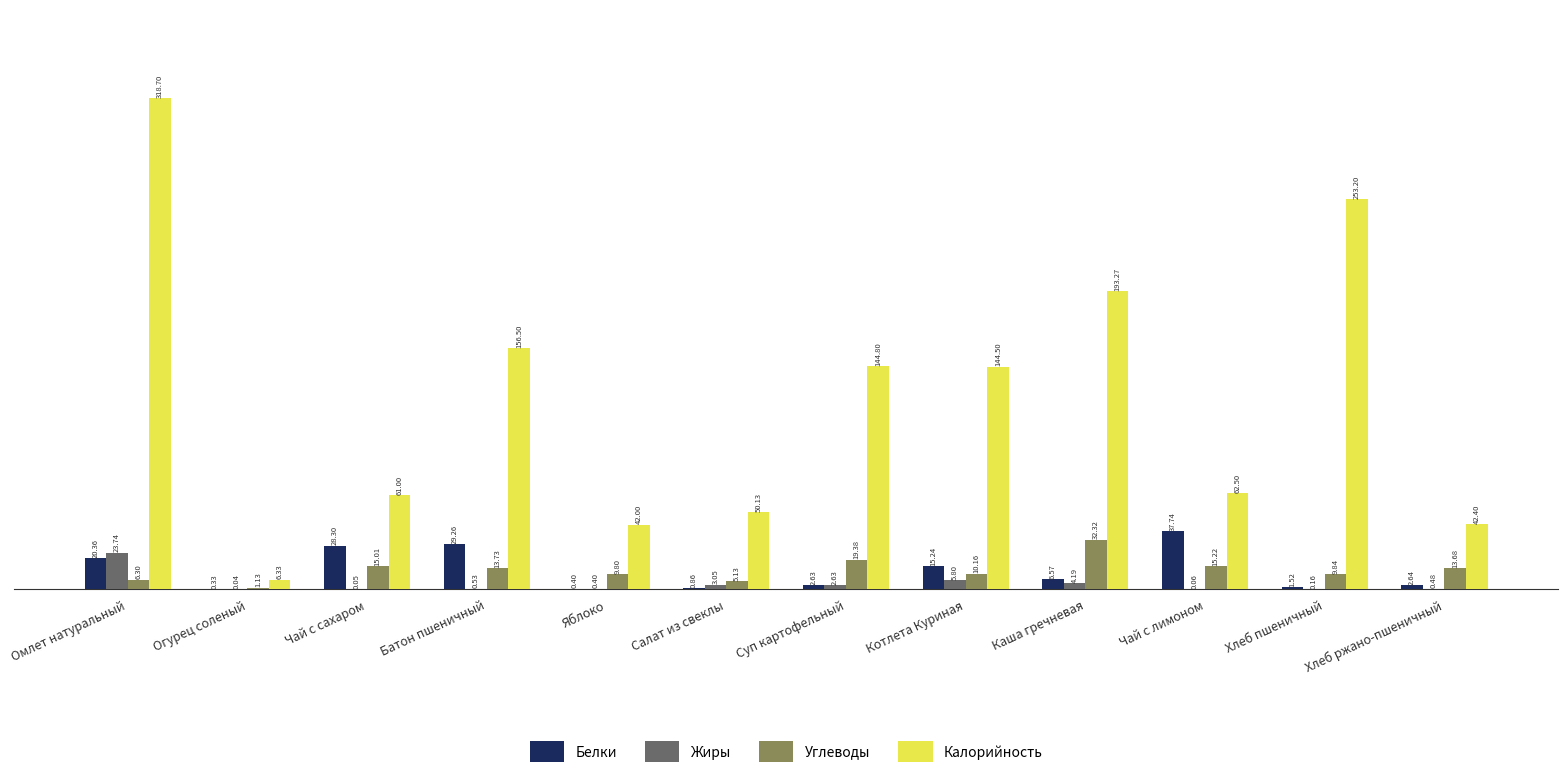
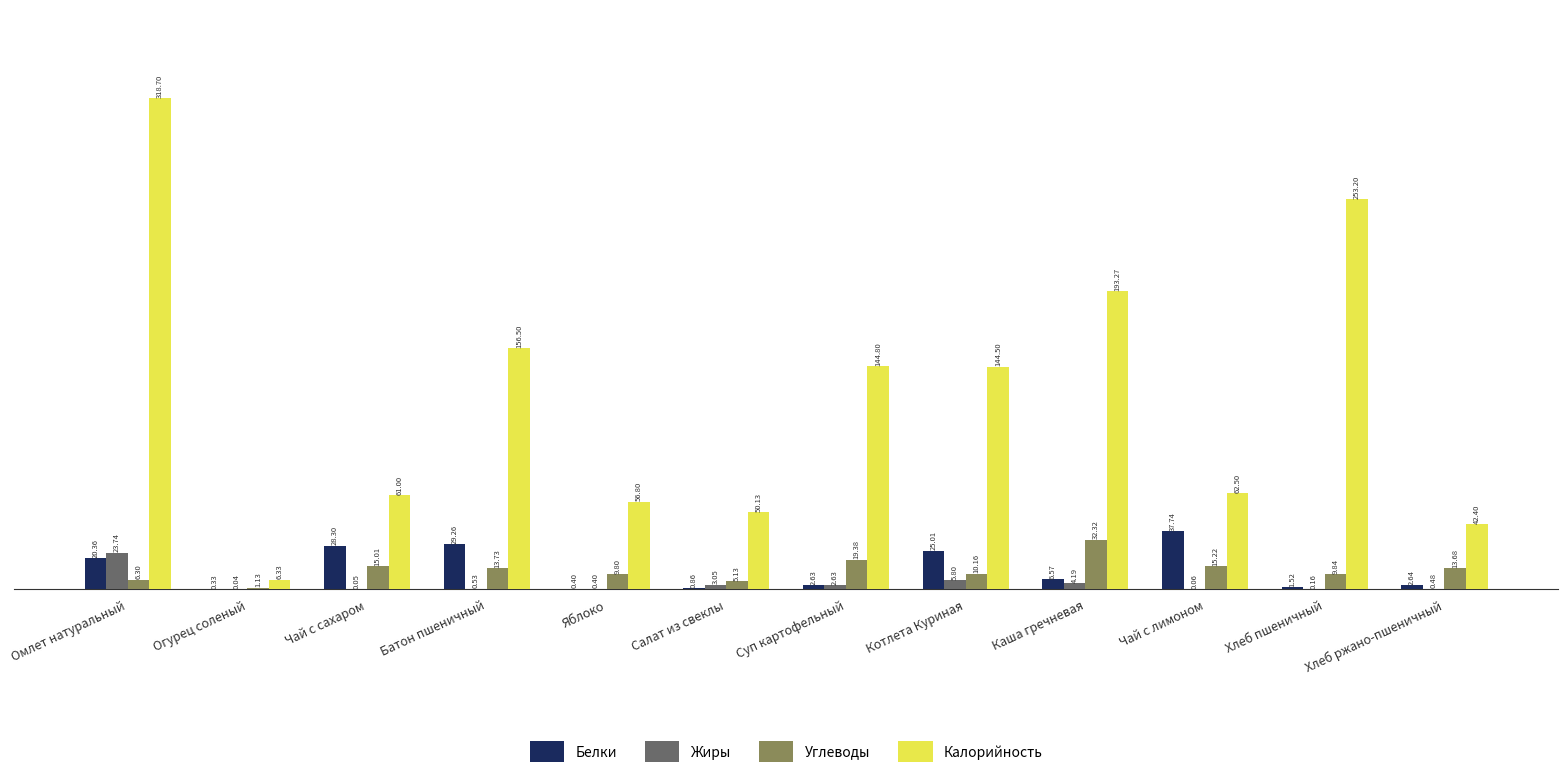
  {
    "Белки": {
      "Омлет натуральный": 20.36,
      "Огурец соленый": 0.33,
      "Чай с сахаром": 28.30,
      "Батон пшеничный": 29.26,
      "Яблоко": 0.40,
      "Салат из свеклы": 0.86,
      "Суп картофельный": 2.63,
-     "Котлета Куриная": 15.24,
+     "Котлета Куриная": 25.01,
      "Каша гречневая": 6.57,
      "Чай с лимоном": 37.74,
      "Хлеб пшеничный": 1.52,
      "Хлеб ржано-пшеничный": 2.64
    },
    "Калорийность": {
      "Омлет натуральный": 318.70,
      "Огурец соленый": 6.33,
      "Чай с сахаром": 61.00,
      "Батон пшеничный": 156.50,
-     "Яблоко": 42.00,
+     "Яблоко": 56.80,
      "Салат из свеклы": 50.13,
      "Суп картофельный": 144.80,
      "Котлета Куриная": 144.50,
      "Каша гречневая": 193.27,
      "Чай с лимоном": 62.50,
      "Хлеб пшеничный": 253.20,
      "Хлеб ржано-пшеничный": 42.40
    }
  }
